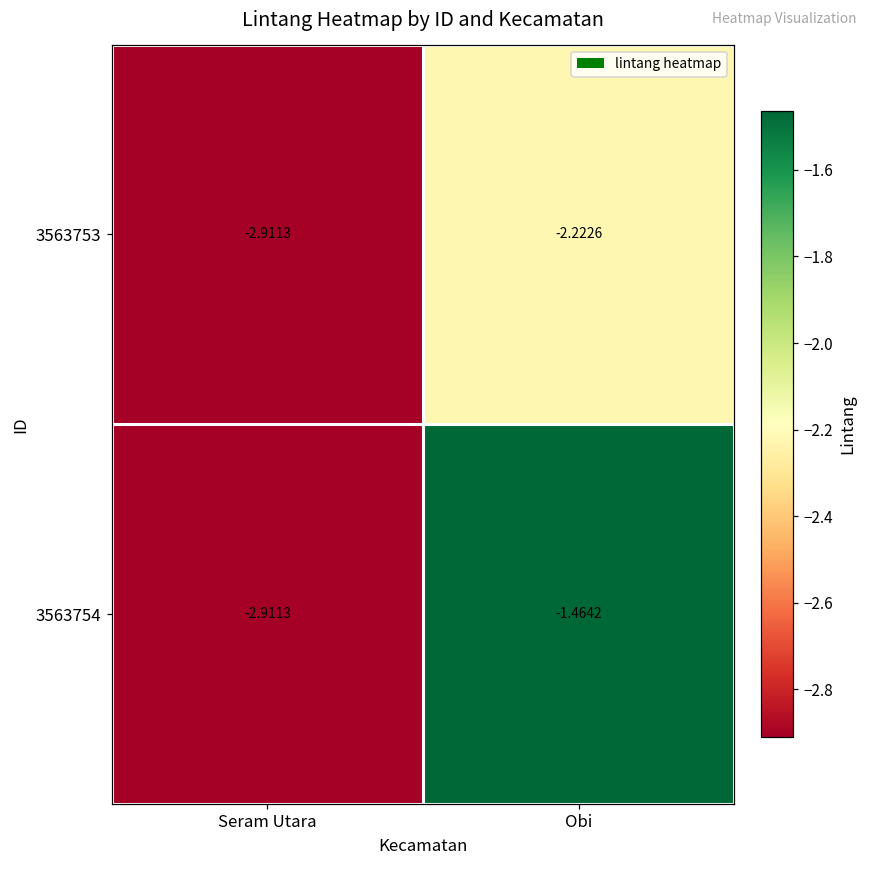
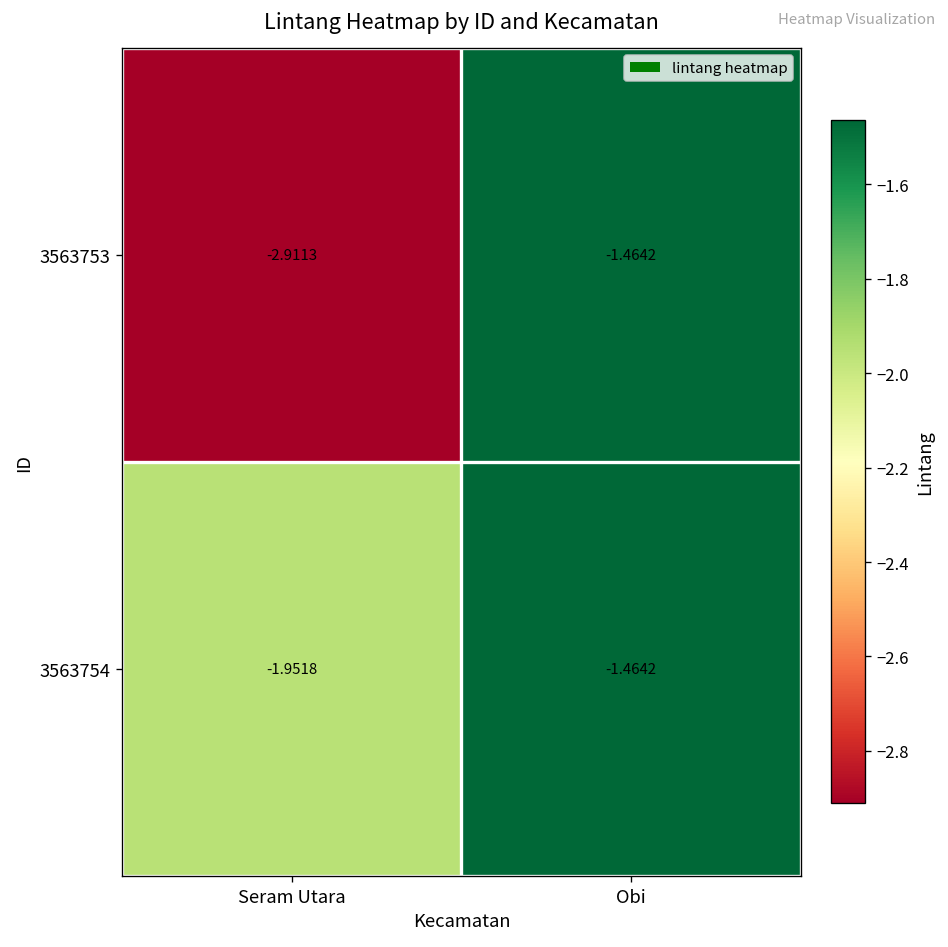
  {
    "3563753": {
      "Seram Utara": -2.9113,
-     "Obi": -2.2226
+     "Obi": -1.4642
    },
    "3563754": {
-     "Seram Utara": -2.9113,
+     "Seram Utara": -1.9518,
      "Obi": -1.4642
    }
  }
